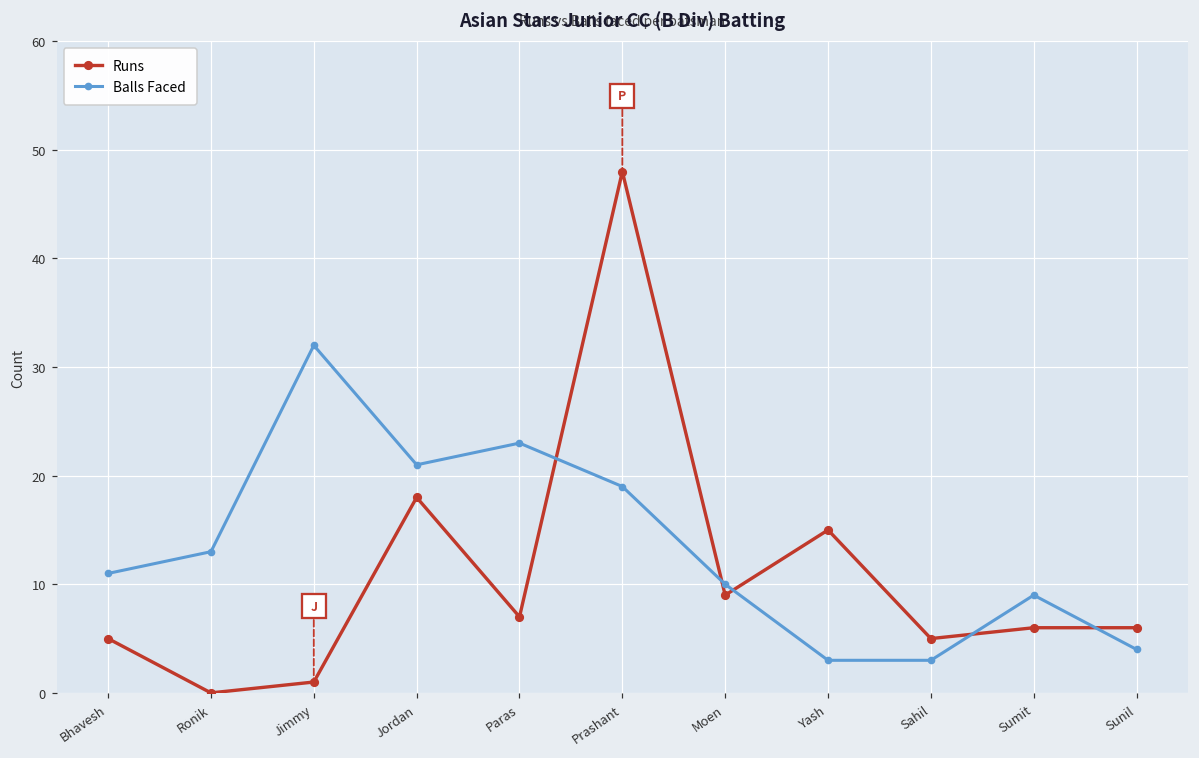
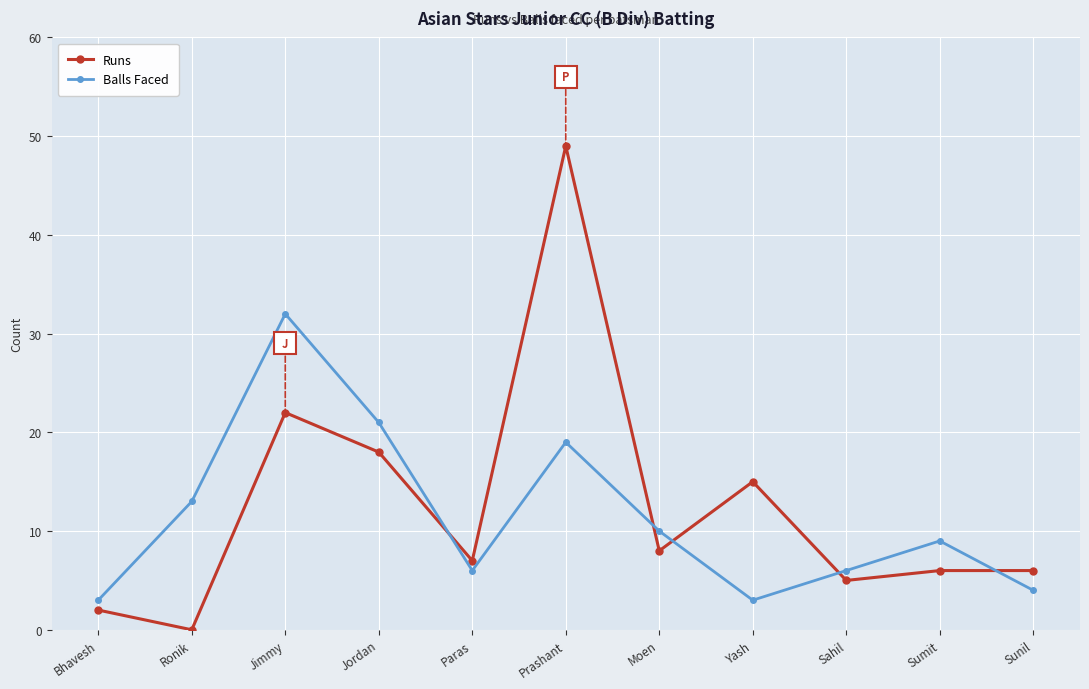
  {
    "Runs": {
-     "Bhavesh": 5,
+     "Bhavesh": 2,
      "Ronik": 0,
-     "Jimmy": 1,
+     "Jimmy": 22,
      "Jordan": 18,
      "Paras": 7,
-     "Prashant": 48,
-     "Moen": 9,
+     "Prashant": 49,
+     "Moen": 8,
      "Yash": 15,
      "Sahil": 5,
      "Sumit": 6,
      "Sunil": 6
    },
    "Balls Faced": {
-     "Bhavesh": 11,
+     "Bhavesh": 3,
      "Ronik": 13,
      "Jimmy": 32,
      "Jordan": 21,
-     "Paras": 23,
+     "Paras": 6,
      "Prashant": 19,
      "Moen": 10,
      "Yash": 3,
-     "Sahil": 3,
+     "Sahil": 6,
      "Sumit": 9,
      "Sunil": 4
    }
  }
